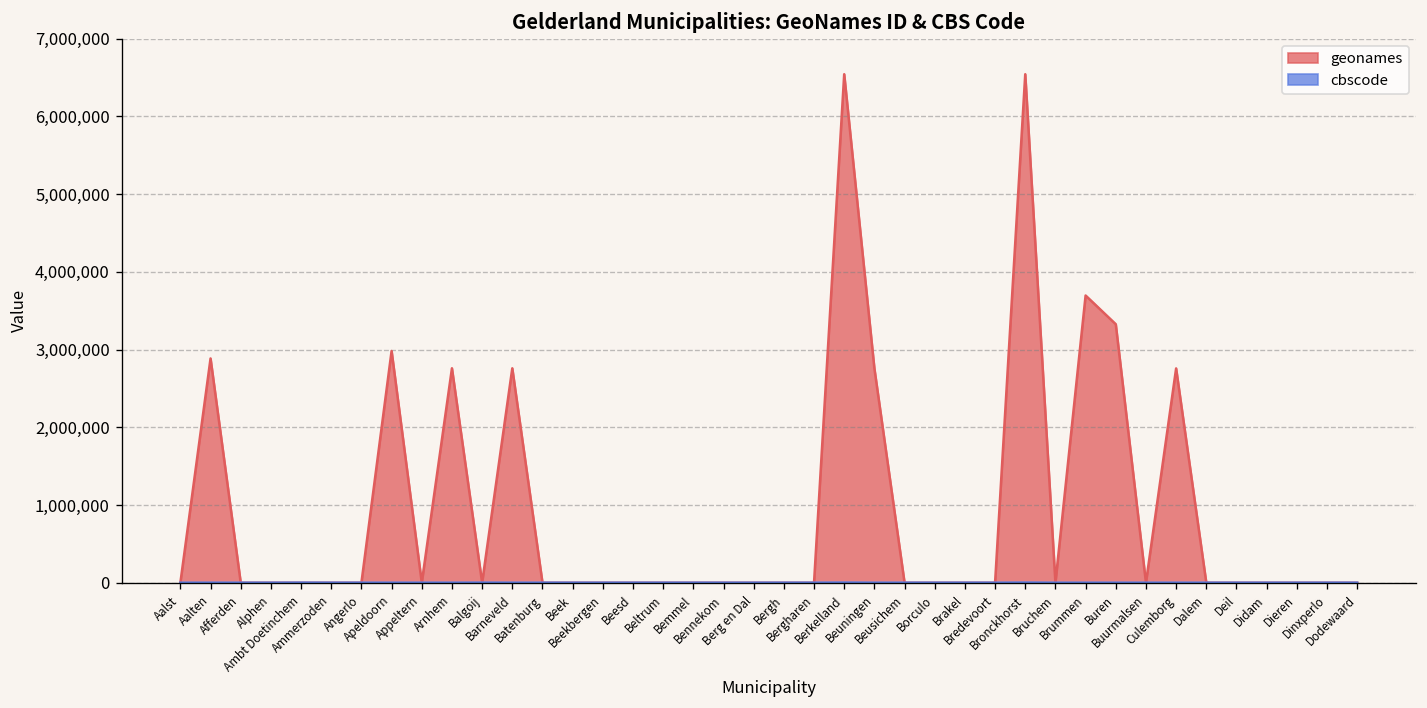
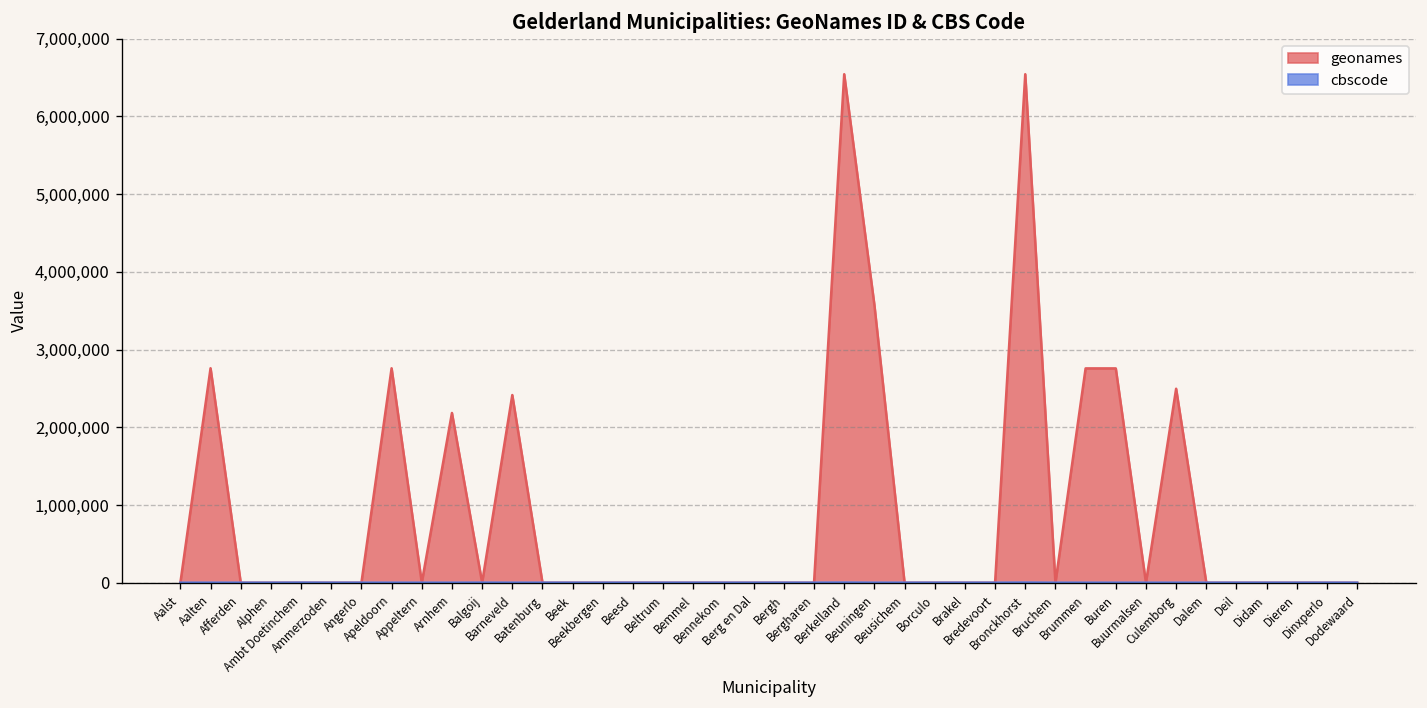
  {
    "geonames": {
-     "Aalten": "2,900,000",
-     "Apeldoorn": "3,000,000",
-     "Arnhem": "2,800,000",
-     "Barneveld": "2,800,000",
+     "Aalten": "2,800,000",
+     "Apeldoorn": "2,800,000",
+     "Arnhem": "2,200,000",
+     "Barneveld": "2,400,000",
      "Berkelland": "6,500,000",
-     "Beuningen": "2,800,000",
+     "Beuningen": "3,600,000",
      "Bronckhorst": "6,500,000",
-     "Brummen": "3,700,000",
-     "Buren": "3,300,000",
-     "Culemborg": "2,800,000"
+     "Brummen": "2,800,000",
+     "Buren": "2,800,000",
+     "Culemborg": "2,500,000"
    },
    "cbscode": {
      "Aalten": "0",
      "Apeldoorn": "0",
      "Arnhem": "0",
      "Barneveld": "0",
      "Berkelland": "0",
      "Beuningen": "0",
      "Bronckhorst": "0",
      "Brummen": "0",
      "Buren": "0",
      "Culemborg": "0"
    }
  }
